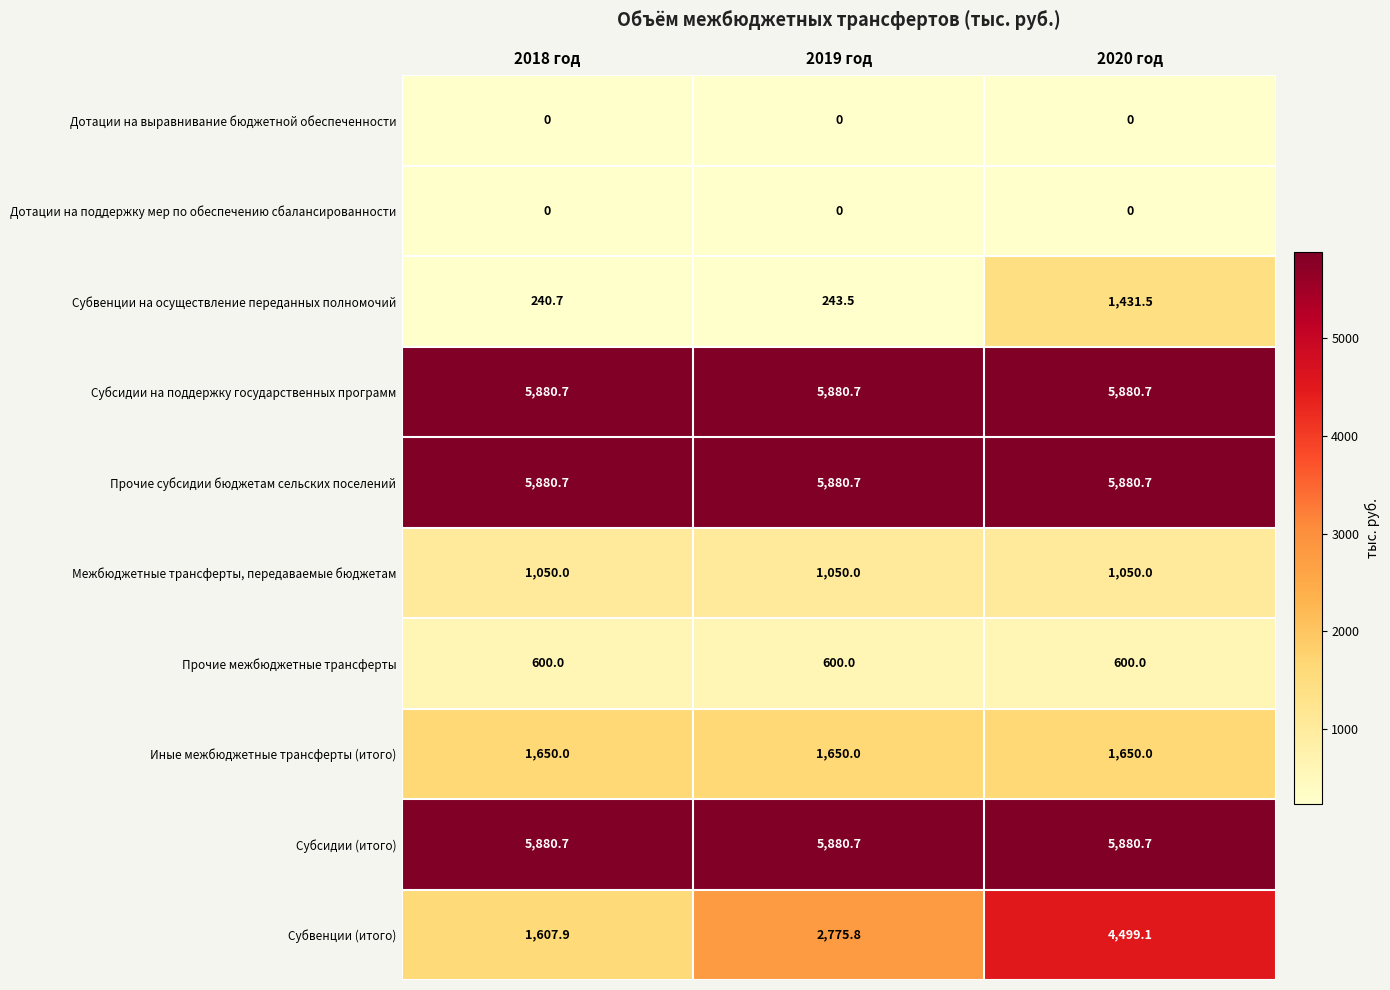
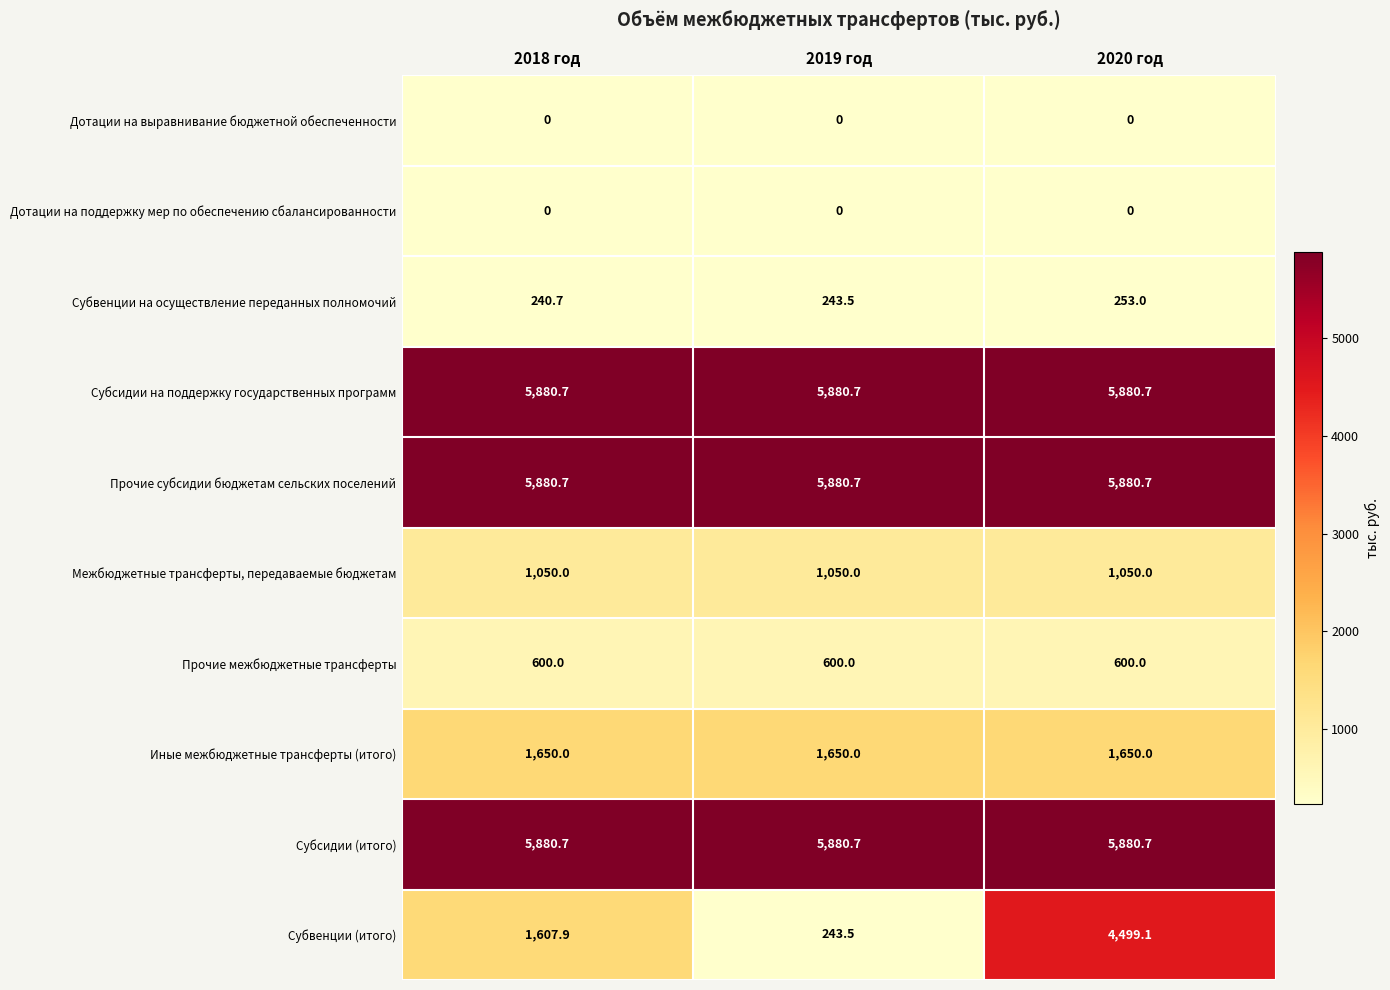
  {
    "Дотации на выравнивание бюджетной обеспеченности": {
      "2018 год": "0",
      "2019 год": "0",
      "2020 год": "0"
    },
    "Дотации на поддержку мер по обеспечению сбалансированности": {
      "2018 год": "0",
      "2019 год": "0",
      "2020 год": "0"
    },
    "Субвенции на осуществление переданных полномочий": {
      "2018 год": "240.7",
      "2019 год": "243.5",
-     "2020 год": "1,431.5"
+     "2020 год": "253.0"
    },
    "Субсидии на поддержку государственных программ": {
      "2018 год": "5,880.7",
      "2019 год": "5,880.7",
      "2020 год": "5,880.7"
    },
    "Прочие субсидии бюджетам сельских поселений": {
      "2018 год": "5,880.7",
      "2019 год": "5,880.7",
      "2020 год": "5,880.7"
    },
    "Межбюджетные трансферты, передаваемые бюджетам": {
      "2018 год": "1,050.0",
      "2019 год": "1,050.0",
      "2020 год": "1,050.0"
    },
    "Прочие межбюджетные трансферты": {
      "2018 год": "600.0",
      "2019 год": "600.0",
      "2020 год": "600.0"
    },
    "Иные межбюджетные трансферты (итого)": {
      "2018 год": "1,650.0",
      "2019 год": "1,650.0",
      "2020 год": "1,650.0"
    },
    "Субсидии (итого)": {
      "2018 год": "5,880.7",
      "2019 год": "5,880.7",
      "2020 год": "5,880.7"
    },
    "Субвенции (итого)": {
      "2018 год": "1,607.9",
-     "2019 год": "2,775.8",
+     "2019 год": "243.5",
      "2020 год": "4,499.1"
    }
  }
